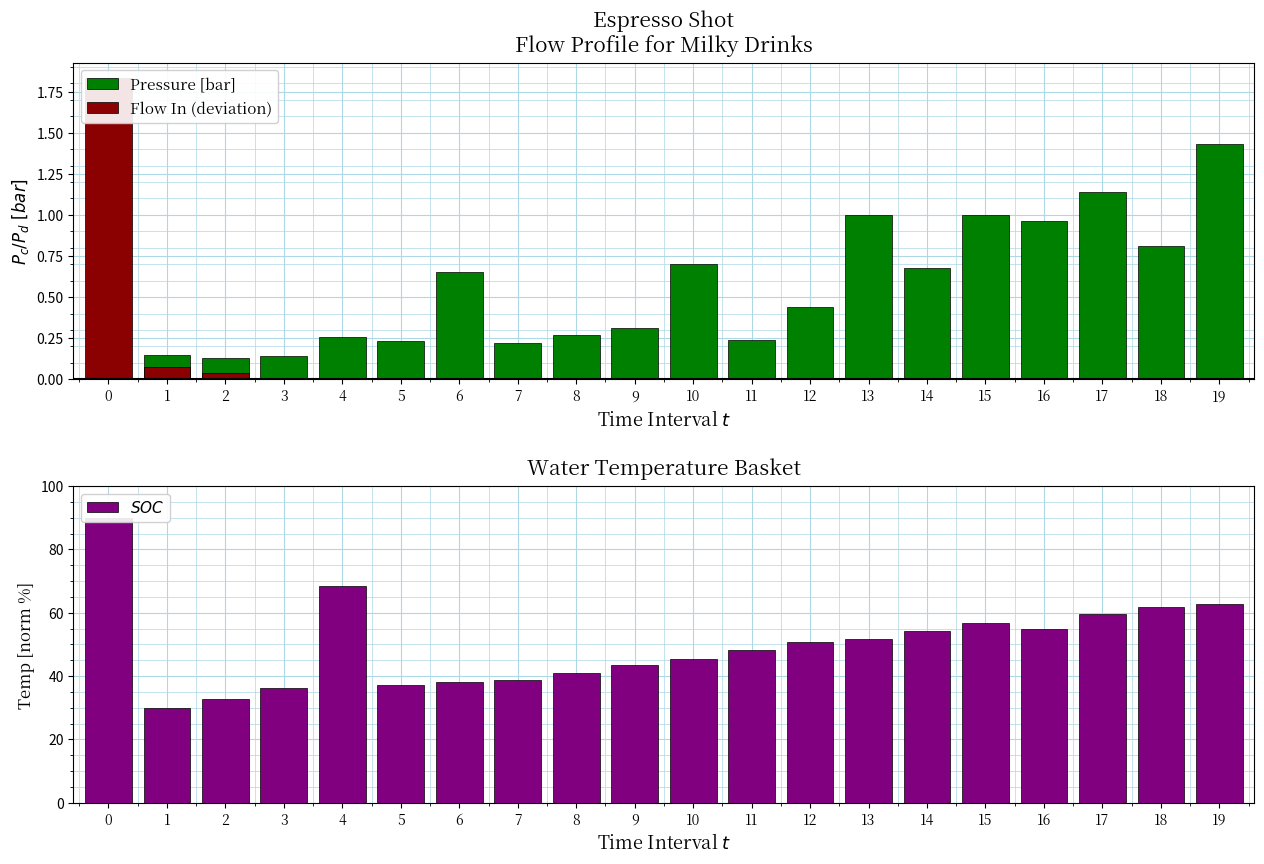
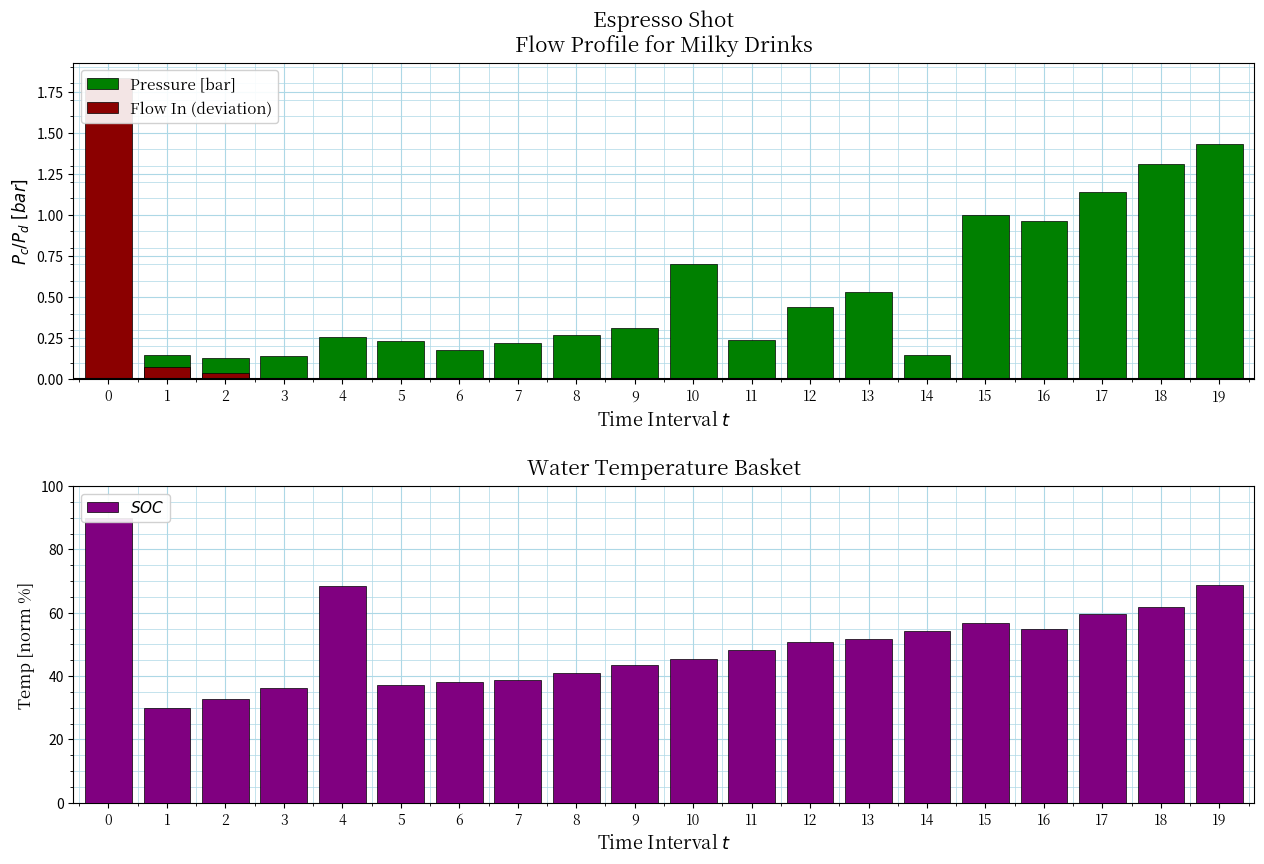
  {
    "Espresso Shot Flow Profile for Milky Drinks": {
      "Pressure [bar]": {
        "0": 0.00,
        "1": 0.15,
        "2": 0.13,
        "3": 0.14,
        "4": 0.26,
        "5": 0.23,
-       "6": 0.65,
+       "6": 0.18,
        "7": 0.22,
        "8": 0.27,
        "9": 0.31,
        "10": 0.70,
        "11": 0.24,
        "12": 0.44,
-       "13": 1.00,
-       "14": 0.68,
+       "13": 0.53,
+       "14": 0.15,
        "15": 1.00,
        "16": 0.96,
        "17": 1.14,
-       "18": 0.81,
+       "18": 1.31,
        "19": 1.43
      },
      "Flow In (deviation)": {
        "3": 0.00,
        "4": 0.00,
        "5": 0.00,
        "6": 0.00,
        "7": 0.00,
        "8": 0.00,
        "9": 0.00,
        "10": 0.00,
        "11": 0.00,
        "12": 0.00,
        "13": 0.00,
        "14": 0.00,
        "15": 0.00,
        "16": 0.00,
        "17": 0.00,
        "18": 0.00,
        "19": 0.00
      }
    },
    "Water Temperature Basket": {
      "1": 30,
      "2": 33,
      "3": 36,
      "4": 68,
      "5": 37,
      "6": 38,
      "7": 39,
      "8": 41,
      "9": 43,
      "10": 46,
      "11": 48,
      "12": 51,
      "13": 52,
      "14": 54,
      "15": 57,
      "16": 55,
      "17": 60,
      "18": 62,
-     "19": 63
+     "19": 69
    }
  }
